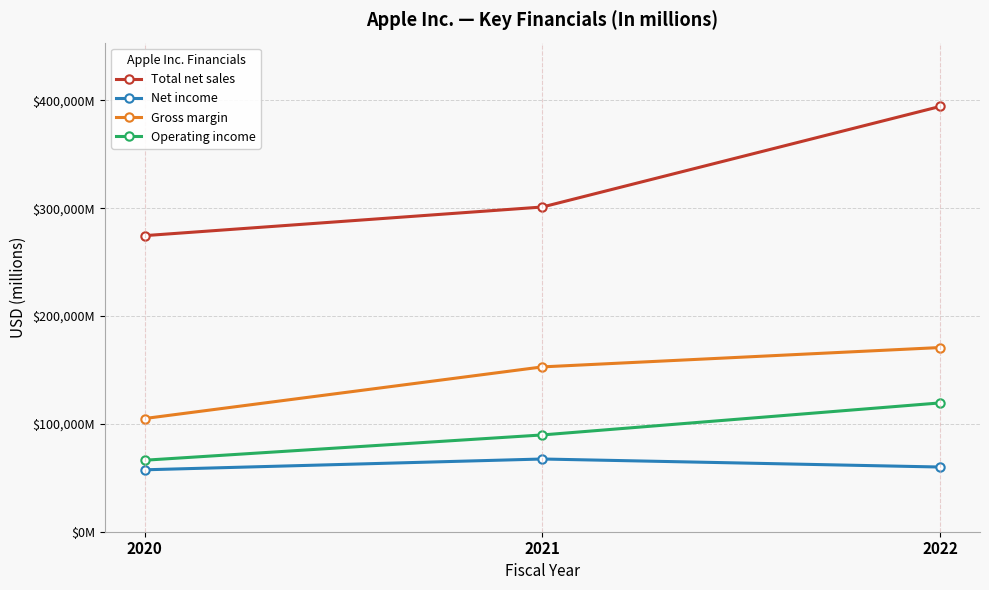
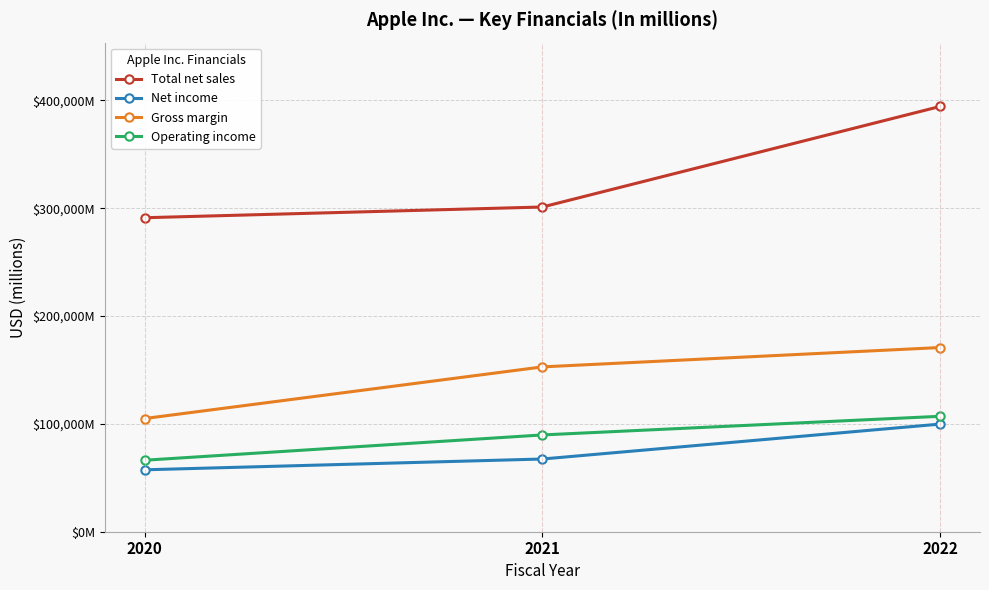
  {
    "Total net sales": {
-     "2020": "$275,000,000,000",
+     "2020": "$291,000,000,000",
      "2021": "$301,000,000,000",
      "2022": "$394,000,000,000"
    },
    "Net income": {
      "2020": "$57,000,000,000",
      "2021": "$67,000,000,000",
-     "2022": "$60,000,000,000"
+     "2022": "$100,000,000,000"
    },
    "Gross margin": {
      "2020": "$105,000,000,000",
      "2021": "$153,000,000,000",
      "2022": "$171,000,000,000"
    },
    "Operating income": {
      "2020": "$66,000,000,000",
      "2021": "$90,000,000,000",
-     "2022": "$119,000,000,000"
+     "2022": "$107,000,000,000"
    }
  }
